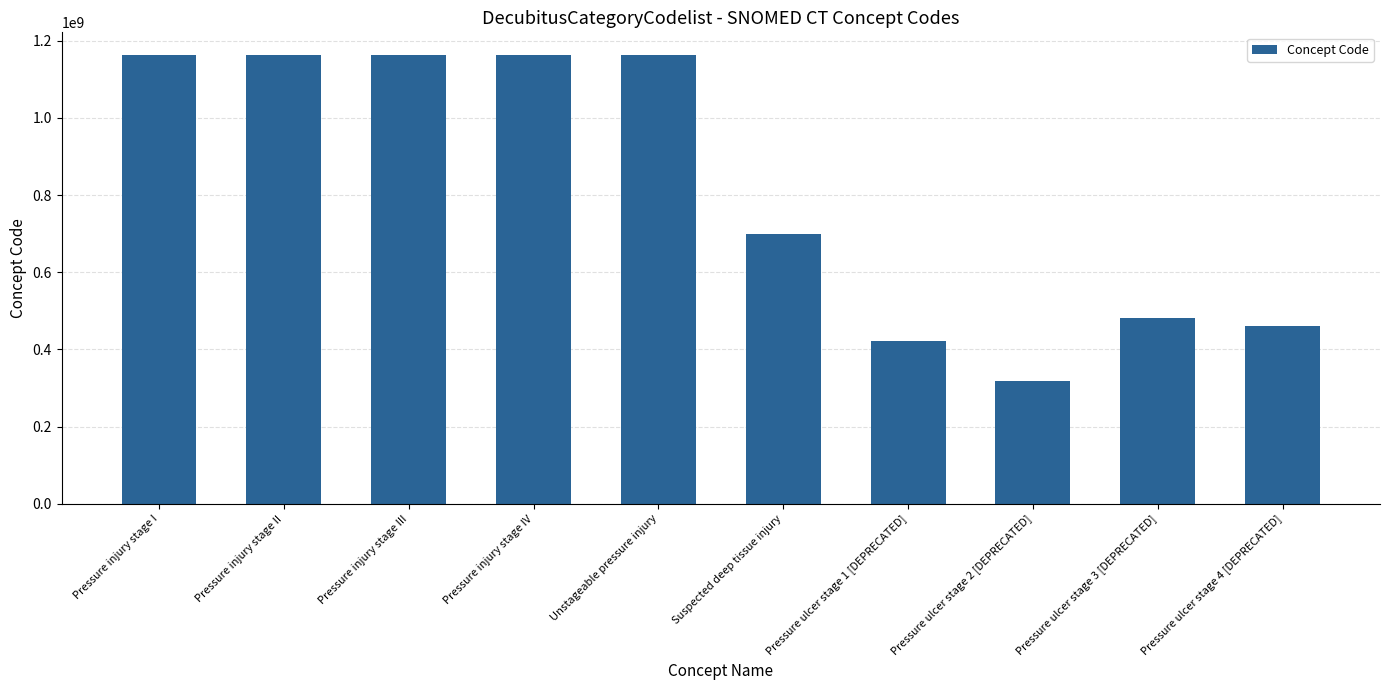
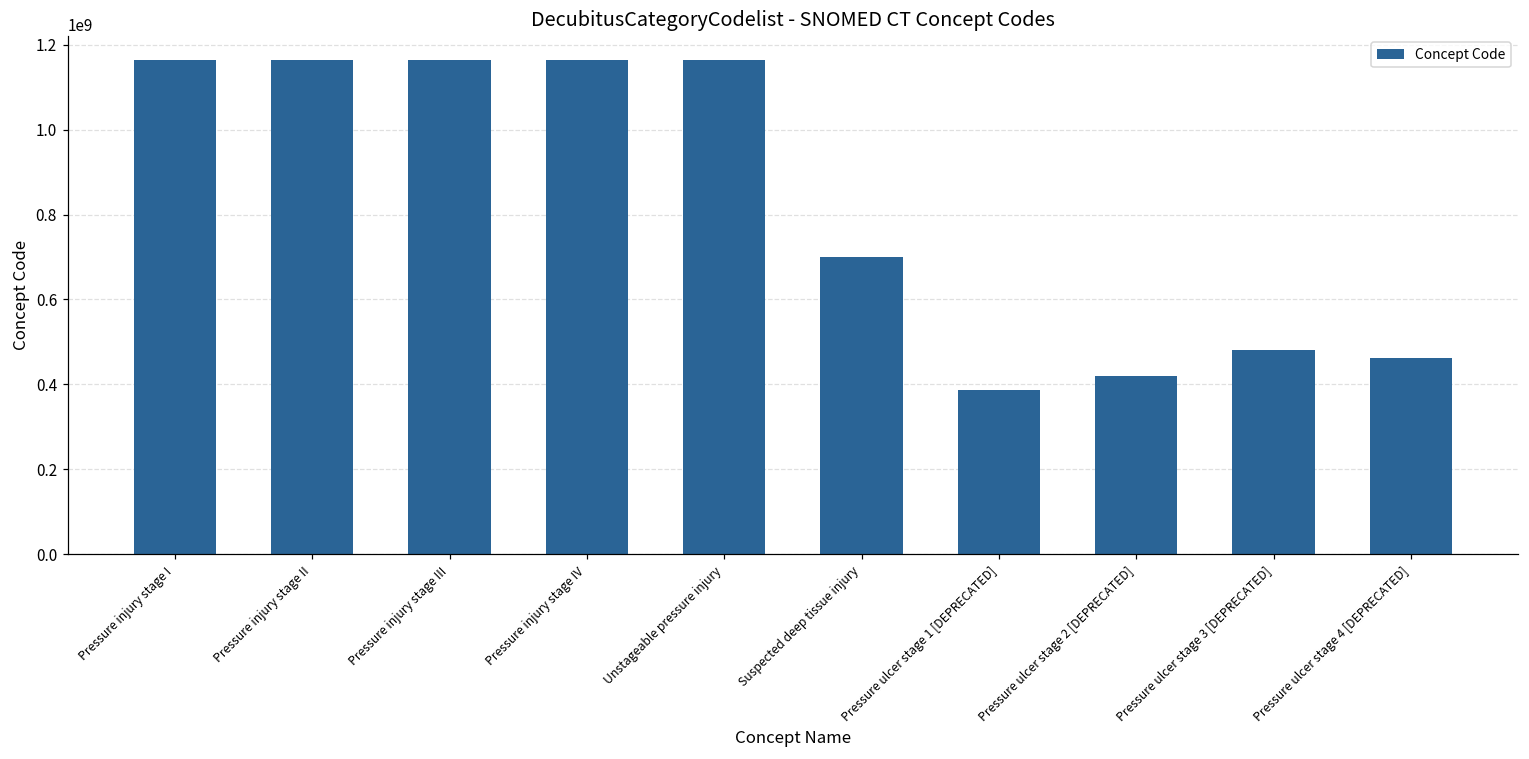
  {
    "Pressure injury stage I": 1160000000,
    "Pressure injury stage II": 1160000000,
    "Pressure injury stage III": 1160000000,
    "Pressure injury stage IV": 1160000000,
    "Unstageable pressure injury": 1160000000,
    "Suspected deep tissue injury": 700000000,
-   "Pressure ulcer stage 1 [DEPRECATED]": 420000000,
-   "Pressure ulcer stage 2 [DEPRECATED]": 320000000,
+   "Pressure ulcer stage 1 [DEPRECATED]": 390000000,
+   "Pressure ulcer stage 2 [DEPRECATED]": 420000000,
    "Pressure ulcer stage 3 [DEPRECATED]": 480000000,
    "Pressure ulcer stage 4 [DEPRECATED]": 460000000
  }
